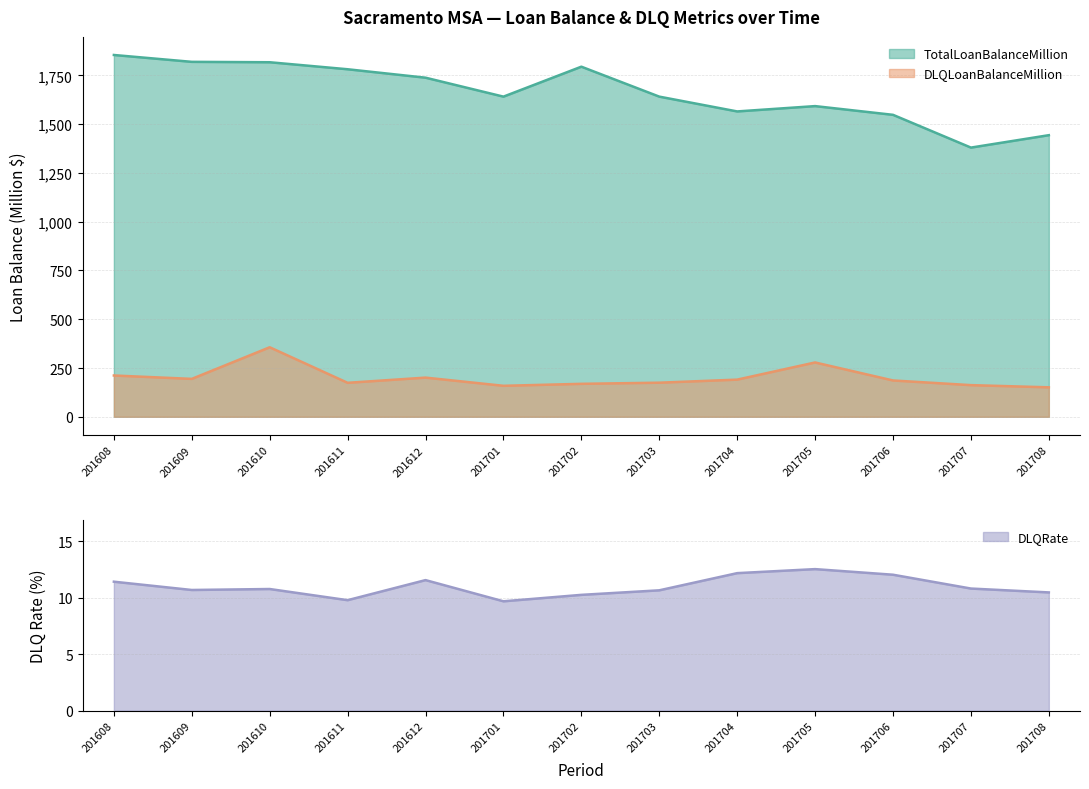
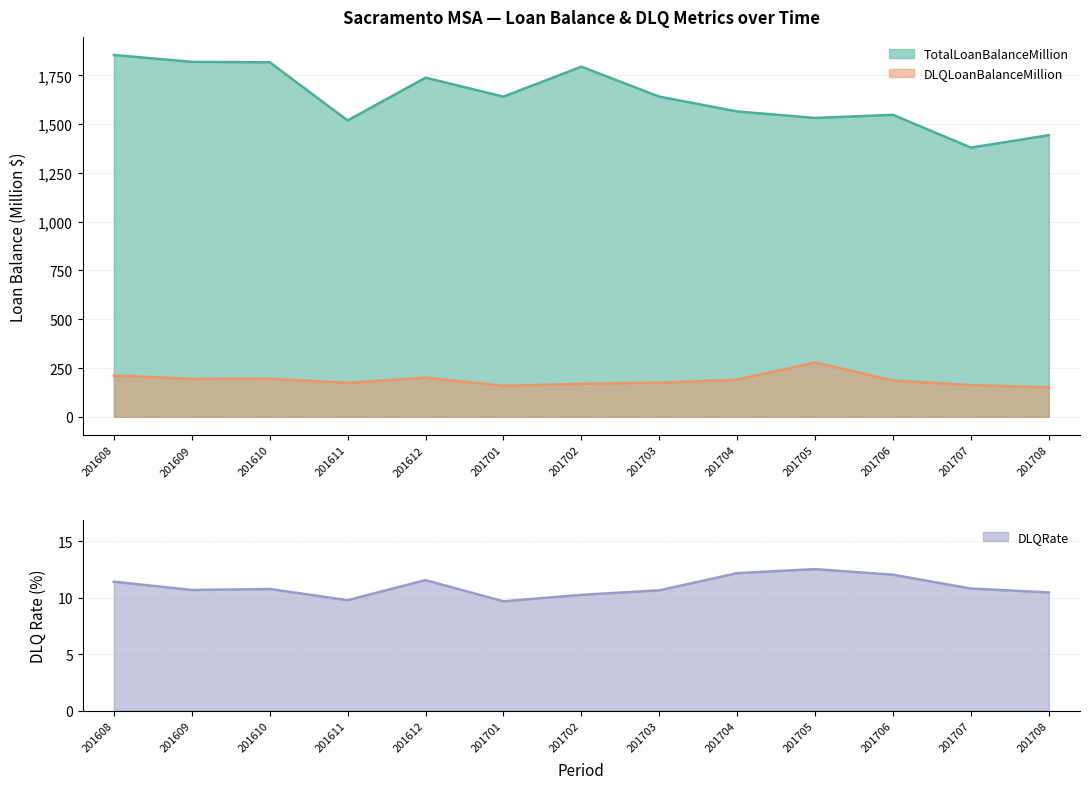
  {
    "Sacramento MSA — Loan Balance & DLQ Metrics over Time": {
      "TotalLoanBalanceMillion": {
        "201608": "1,850",
        "201609": "1,820",
        "201610": "1,820",
-       "201611": "1,780",
+       "201611": "1,520",
        "201612": "1,740",
        "201701": "1,640",
        "201702": "1,790",
        "201703": "1,640",
        "201704": "1,560",
-       "201705": "1,590",
+       "201705": "1,530",
        "201706": "1,550",
        "201707": "1,380",
        "201708": "1,440"
      },
      "DLQLoanBalanceMillion": {
        "201608": "210",
        "201609": "190",
-       "201610": "360",
+       "201610": "200",
        "201611": "170",
        "201612": "200",
        "201701": "160",
        "201702": "170",
        "201703": "170",
        "201704": "190",
        "201705": "280",
        "201706": "190",
        "201707": "160",
        "201708": "150"
      }
    }
  }
